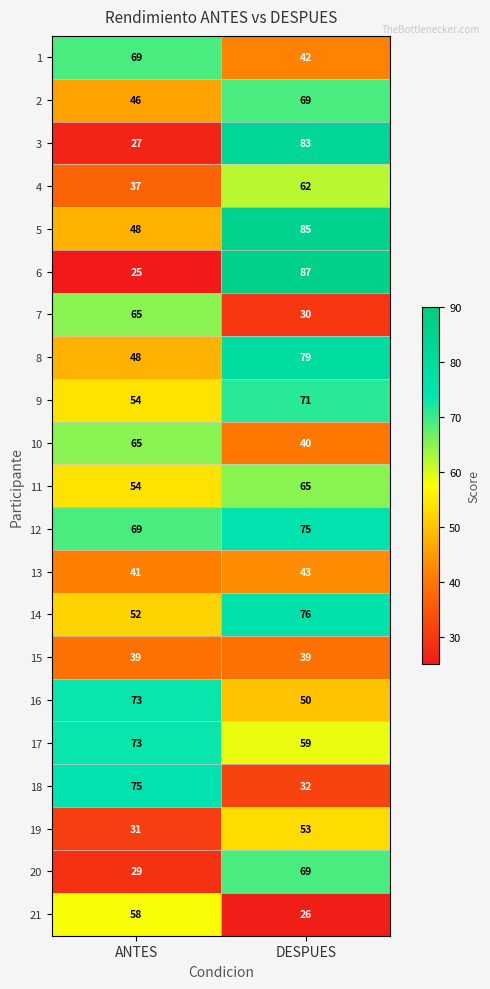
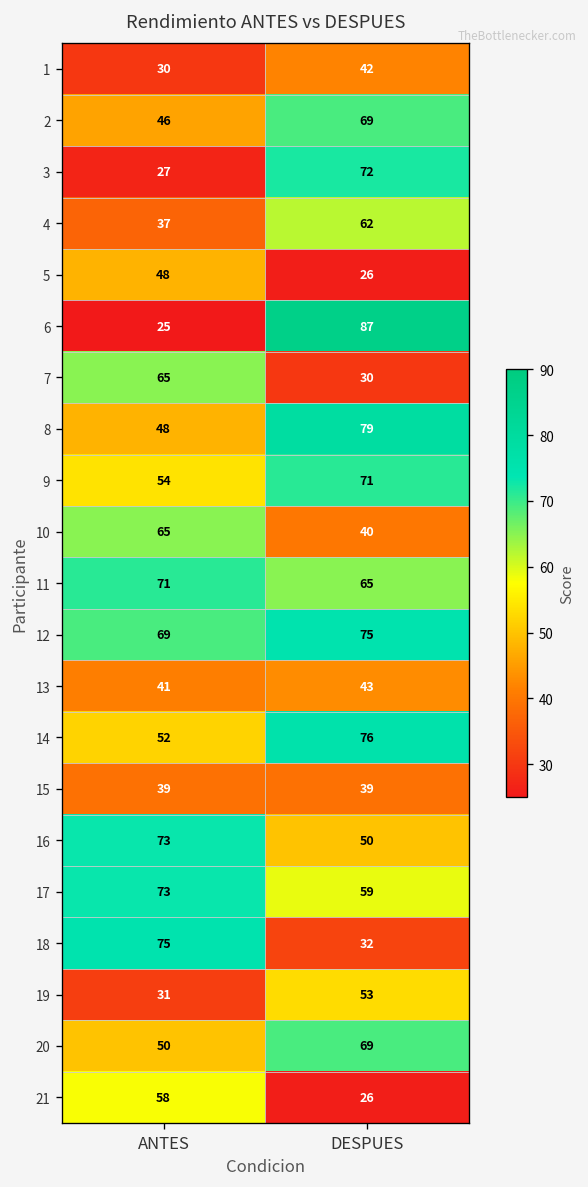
  {
    "1": {
-     "ANTES": 69,
+     "ANTES": 30,
      "DESPUES": 42
    },
    "2": {
      "ANTES": 46,
      "DESPUES": 69
    },
    "3": {
      "ANTES": 27,
-     "DESPUES": 83
+     "DESPUES": 72
    },
    "4": {
      "ANTES": 37,
      "DESPUES": 62
    },
    "5": {
      "ANTES": 48,
-     "DESPUES": 85
+     "DESPUES": 26
    },
    "6": {
      "ANTES": 25,
      "DESPUES": 87
    },
    "7": {
      "ANTES": 65,
      "DESPUES": 30
    },
    "8": {
      "ANTES": 48,
      "DESPUES": 79
    },
    "9": {
      "ANTES": 54,
      "DESPUES": 71
    },
    "10": {
      "ANTES": 65,
      "DESPUES": 40
    },
    "11": {
-     "ANTES": 54,
+     "ANTES": 71,
      "DESPUES": 65
    },
    "12": {
      "ANTES": 69,
      "DESPUES": 75
    },
    "13": {
      "ANTES": 41,
      "DESPUES": 43
    },
    "14": {
      "ANTES": 52,
      "DESPUES": 76
    },
    "15": {
      "ANTES": 39,
      "DESPUES": 39
    },
    "16": {
      "ANTES": 73,
      "DESPUES": 50
    },
    "17": {
      "ANTES": 73,
      "DESPUES": 59
    },
    "18": {
      "ANTES": 75,
      "DESPUES": 32
    },
    "19": {
      "ANTES": 31,
      "DESPUES": 53
    },
    "20": {
-     "ANTES": 29,
+     "ANTES": 50,
      "DESPUES": 69
    },
    "21": {
      "ANTES": 58,
      "DESPUES": 26
    }
  }
